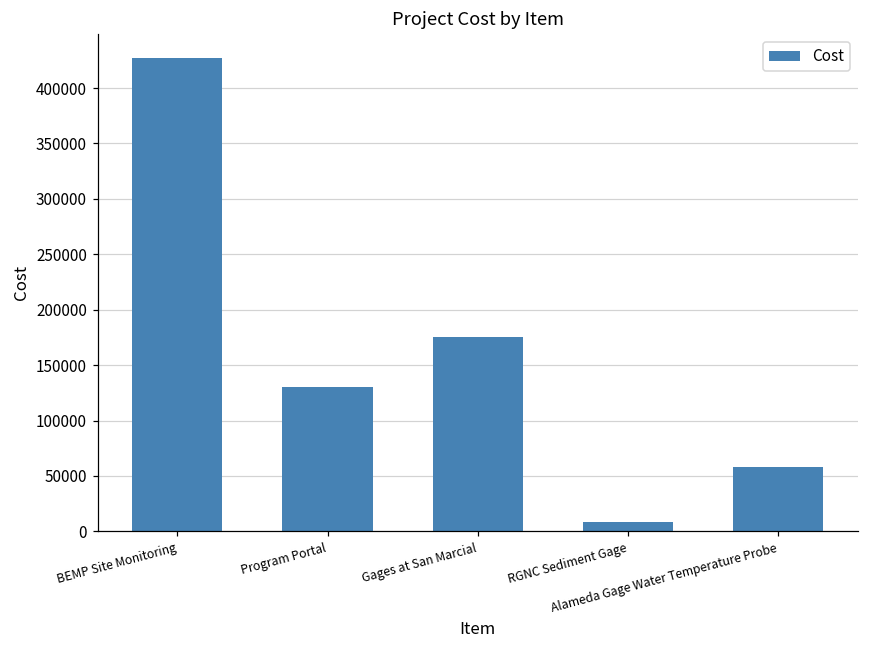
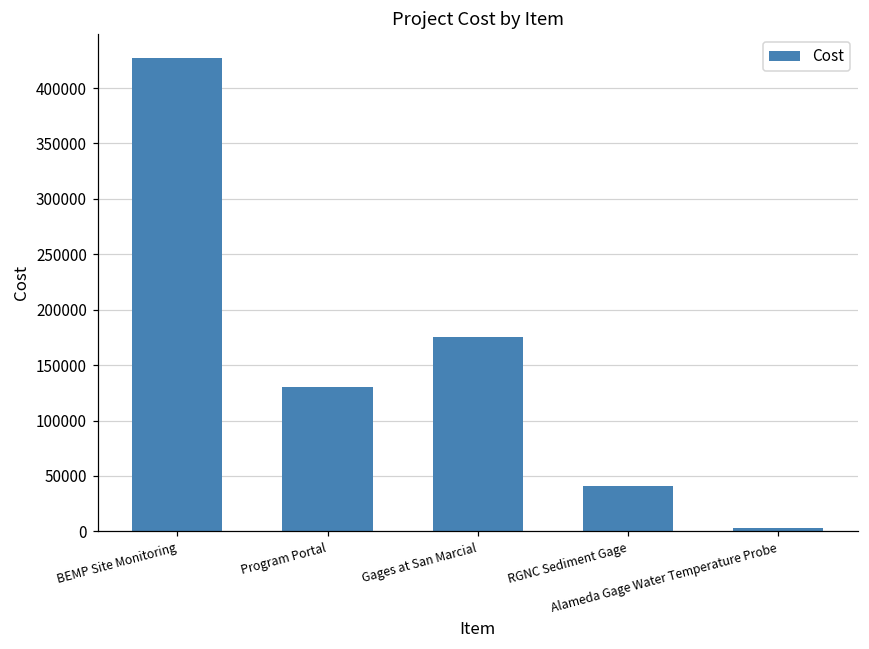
  {
    "BEMP Site Monitoring": 427000,
    "Program Portal": 130000,
    "Gages at San Marcial": 175000,
-   "RGNC Sediment Gage": 9000,
-   "Alameda Gage Water Temperature Probe": 58000
+   "RGNC Sediment Gage": 41000,
+   "Alameda Gage Water Temperature Probe": 3000
  }
